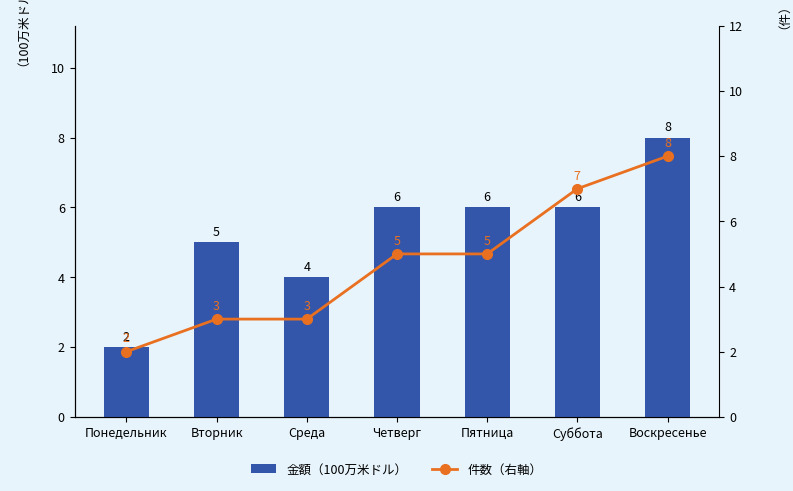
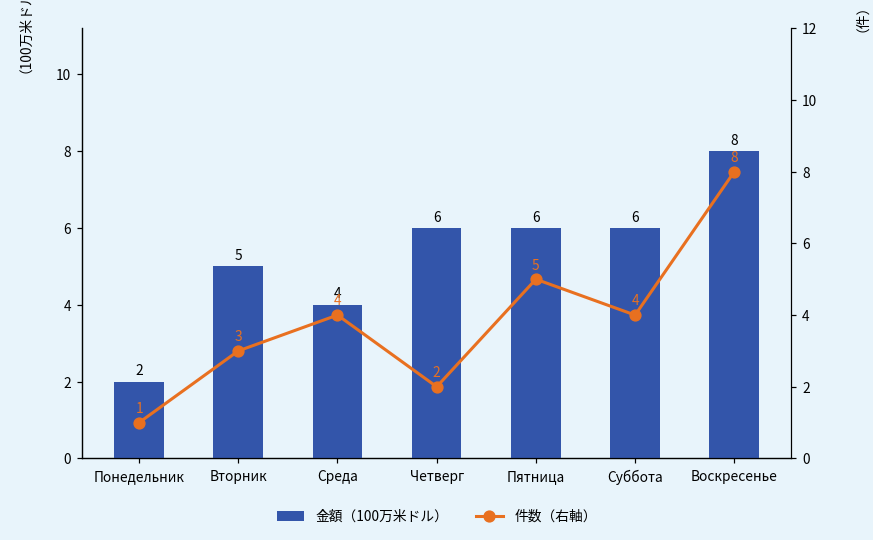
  {
    "金額（100万米ドル）": {
      "Понедельник": 2,
      "Вторник": 5,
      "Четверг": 6,
      "Пятница": 6,
      "Суббота": 6,
      "Воскресенье": 8
    },
    "件数（右軸）": {
-     "Понедельник": 2,
+     "Понедельник": 1,
      "Вторник": 3,
-     "Среда": 3,
-     "Четверг": 5,
+     "Среда": 4,
+     "Четверг": 2,
      "Пятница": 5,
-     "Суббота": 7
+     "Суббота": 4
    }
  }
